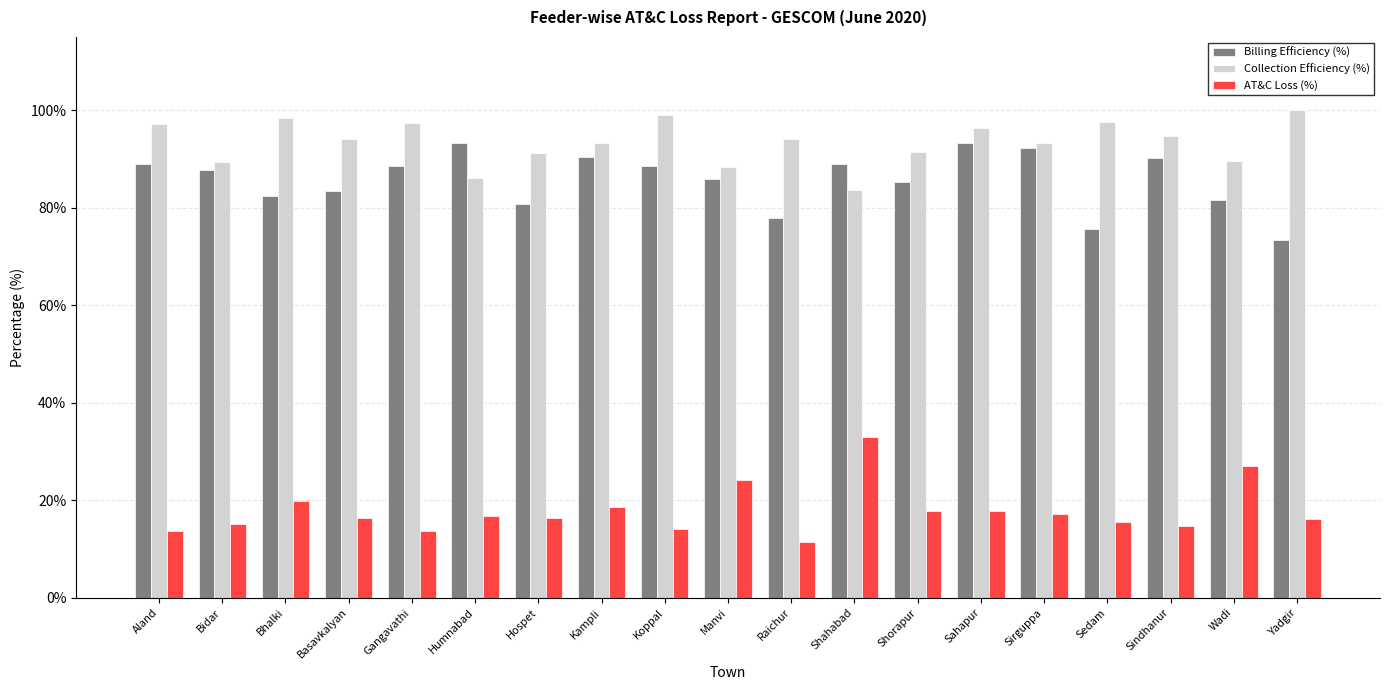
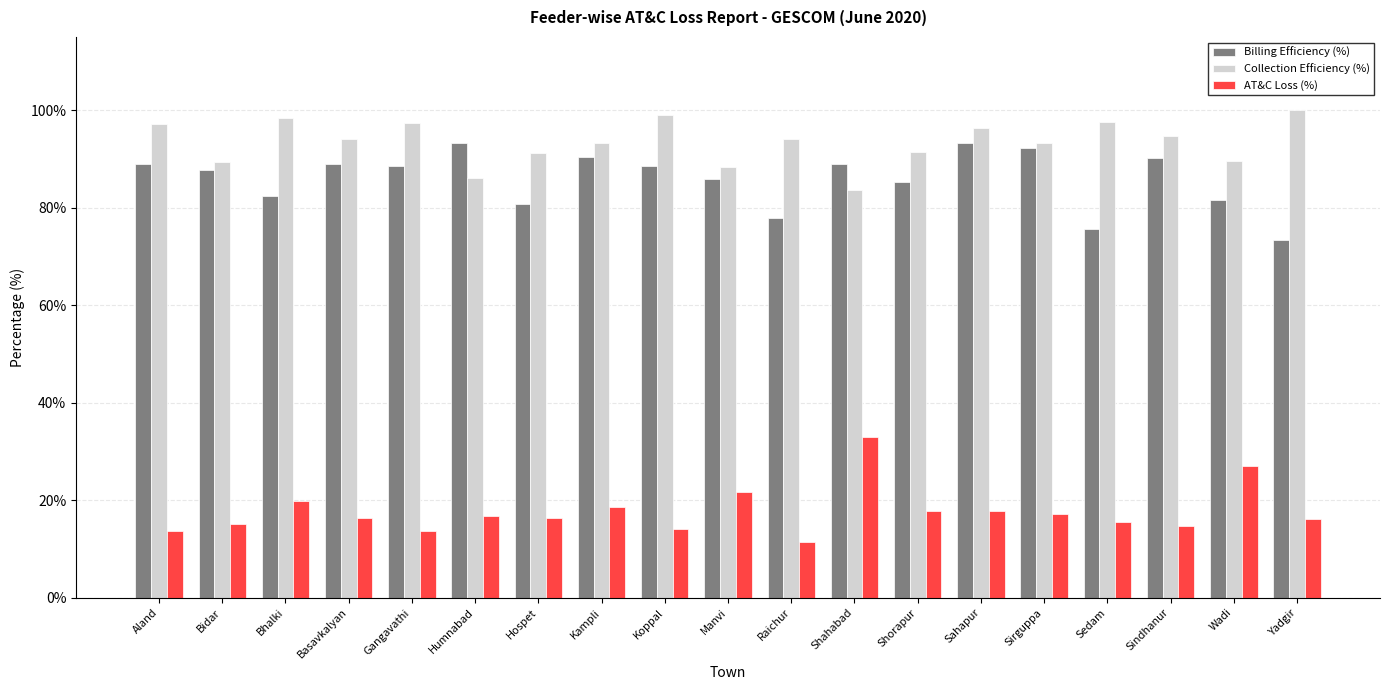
  {
    "Billing Efficiency (%)": {
      "Aland": "89%",
      "Bidar": "88%",
      "Bhalki": "82%",
-     "Basavkalyan": "83%",
+     "Basavkalyan": "89%",
      "Gangavathi": "89%",
      "Humnabad": "93%",
      "Hospet": "81%",
      "Kampli": "90%",
      "Koppal": "89%",
      "Manvi": "86%",
      "Raichur": "78%",
      "Shahabad": "89%",
      "Shorapur": "85%",
      "Sahapur": "93%",
      "Sirguppa": "92%",
      "Sedam": "76%",
      "Sindhanur": "90%",
      "Wadi": "81%",
      "Yadgir": "73%"
    },
    "Collection Efficiency (%)": {
      "Aland": "97%",
      "Bidar": "89%",
      "Bhalki": "98%",
      "Basavkalyan": "94%",
      "Gangavathi": "97%",
      "Humnabad": "86%",
      "Hospet": "91%",
      "Kampli": "93%",
      "Koppal": "99%",
      "Manvi": "88%",
      "Raichur": "94%",
      "Shahabad": "84%",
      "Shorapur": "91%",
      "Sahapur": "96%",
      "Sirguppa": "93%",
      "Sedam": "97%",
      "Sindhanur": "95%",
      "Wadi": "90%",
      "Yadgir": "100%"
    },
    "AT&C Loss (%)": {
      "Aland": "14%",
      "Bidar": "15%",
      "Bhalki": "20%",
      "Basavkalyan": "16%",
      "Gangavathi": "14%",
      "Humnabad": "17%",
      "Hospet": "16%",
      "Kampli": "19%",
      "Koppal": "14%",
-     "Manvi": "24%",
+     "Manvi": "22%",
      "Raichur": "11%",
      "Shahabad": "33%",
      "Shorapur": "18%",
      "Sahapur": "18%",
      "Sirguppa": "17%",
      "Sedam": "16%",
      "Sindhanur": "15%",
      "Wadi": "27%",
      "Yadgir": "16%"
    }
  }
